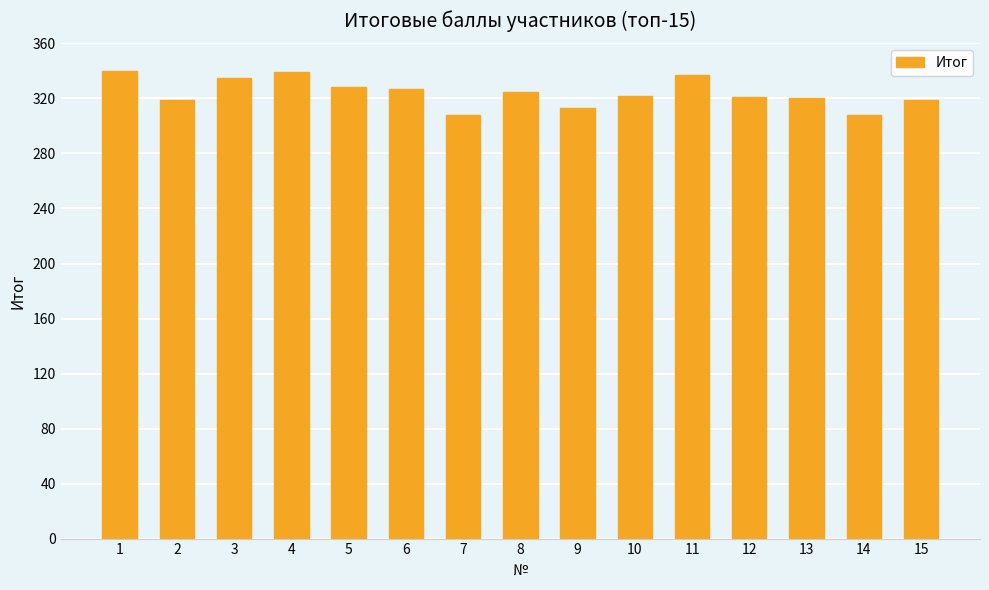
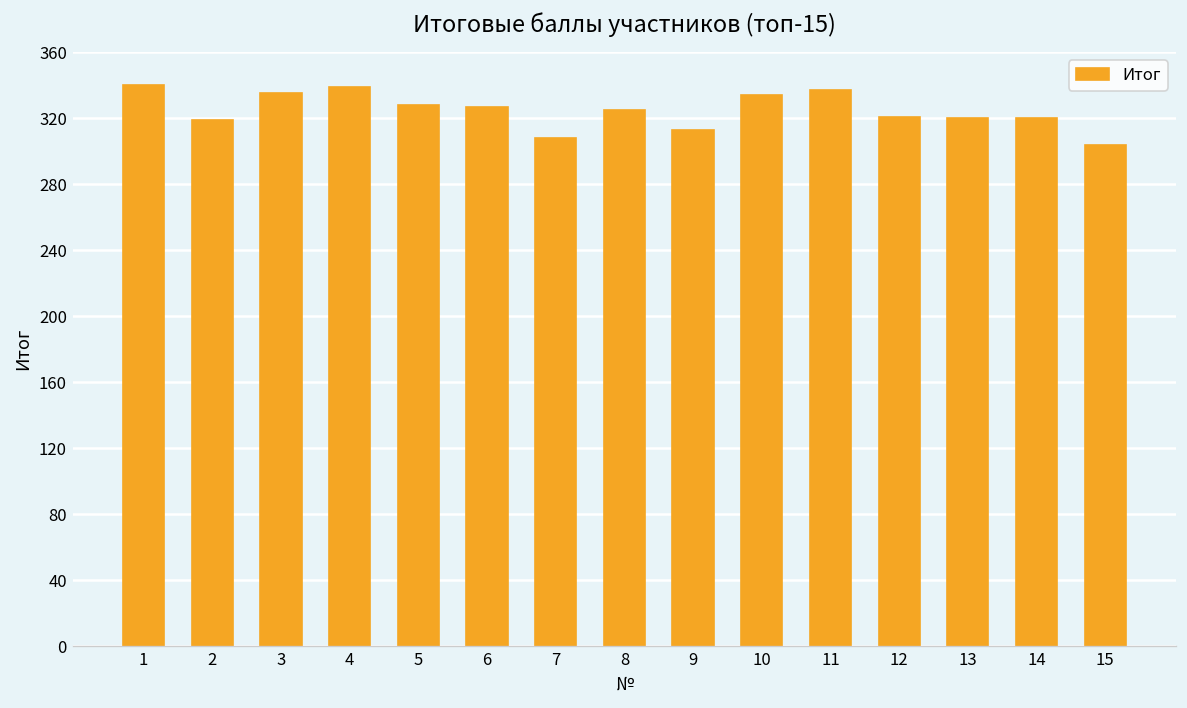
  {
    "1": 340,
    "2": 319,
    "3": 335,
    "4": 339,
    "5": 328,
    "6": 327,
    "7": 308,
    "8": 325,
    "9": 313,
-   "10": 322,
+   "10": 334,
    "11": 337,
    "12": 321,
    "13": 320,
-   "14": 308,
-   "15": 319
+   "14": 320,
+   "15": 304
  }
